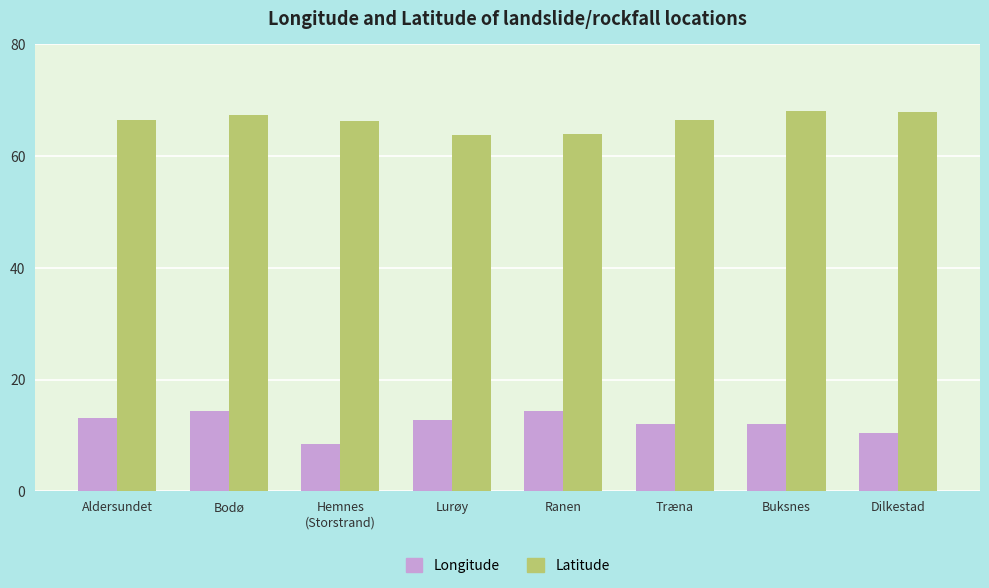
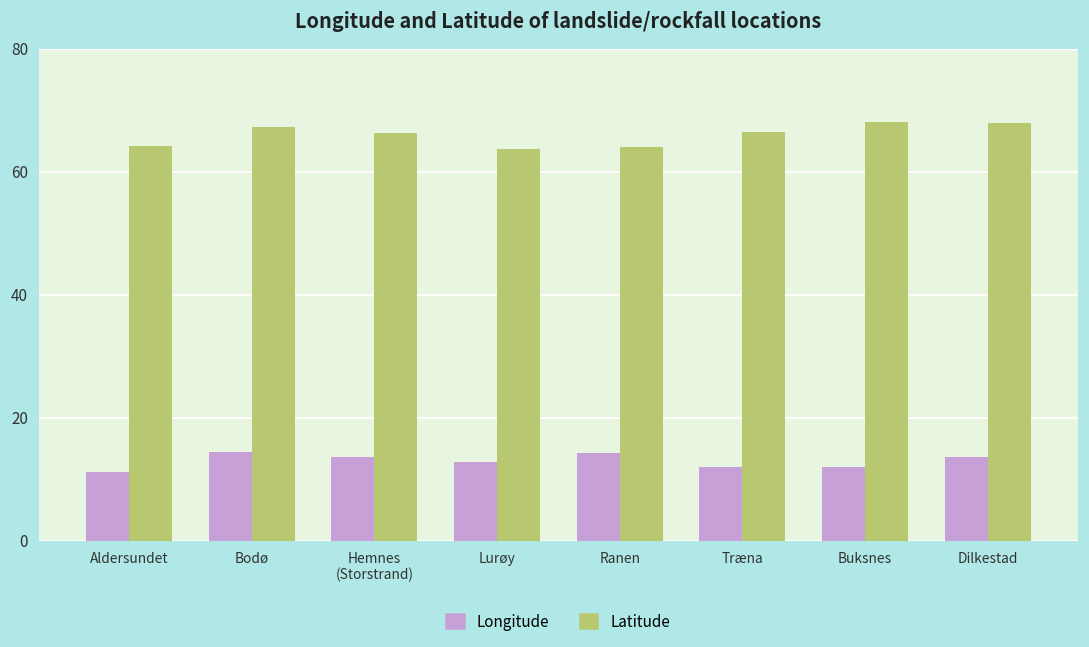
  {
    "Longitude": {
-     "Aldersundet": 13,
+     "Aldersundet": 11,
      "Bodø": 14,
-     "Hemnes (Storstrand)": 8,
+     "Hemnes (Storstrand)": 14,
      "Lurøy": 13,
      "Ranen": 14,
      "Træna": 12,
      "Buksnes": 12,
-     "Dilkestad": 10
+     "Dilkestad": 14
    },
    "Latitude": {
-     "Aldersundet": 66,
+     "Aldersundet": 64,
      "Bodø": 67,
      "Hemnes (Storstrand)": 66,
      "Lurøy": 64,
      "Ranen": 64,
      "Træna": 67,
      "Buksnes": 68,
      "Dilkestad": 68
    }
  }
